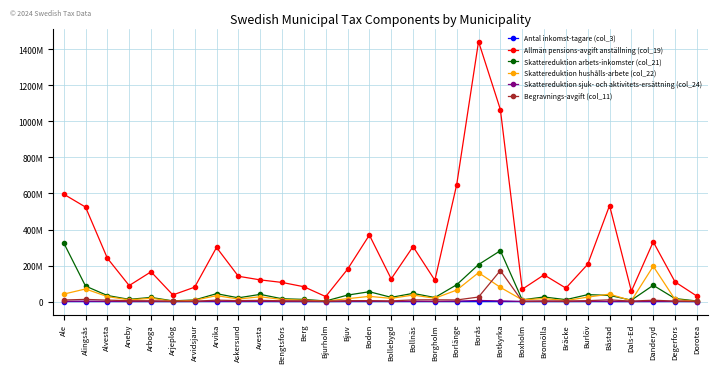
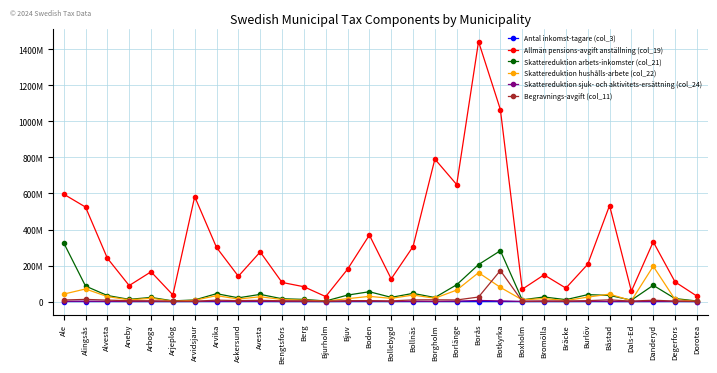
  {
    "Allmän pensions-avgift anställning (col_19)": {
      "Ale": 600000000,
      "Alingsås": 520000000,
      "Alvesta": 240000000,
      "Aneby": 90000000,
      "Arboga": 170000000,
      "Arjeplog": 40000000,
-     "Arvidsjaur": 80000000,
+     "Arvidsjaur": 580000000,
      "Arvika": 300000000,
      "Askersund": 140000000,
-     "Avesta": 120000000,
+     "Avesta": 280000000,
      "Bengtsfors": 110000000,
      "Berg": 80000000,
      "Bjurholm": 30000000,
      "Bjuv": 180000000,
      "Boden": 370000000,
      "Bollebygd": 130000000,
      "Bollnäs": 310000000,
-     "Borgholm": 120000000,
+     "Borgholm": 790000000,
      "Borlänge": 650000000,
      "Borås": 1440000000,
      "Botkyrka": 1070000000,
      "Boxholm": 70000000,
      "Bromölla": 150000000,
      "Bräcke": 70000000,
      "Burlöv": 210000000,
      "Båstad": 530000000,
      "Dals-Ed": 60000000,
      "Danderyd": 330000000,
      "Degerfors": 110000000,
      "Dorotea": 30000000
    },
    "Skattereduktion arbets-inkomster (col_21)": {
      "Ale": 330000000,
      "Alingsås": 90000000,
      "Bjuv": 40000000,
      "Boden": 50000000,
      "Borlänge": 90000000,
      "Borås": 210000000,
      "Botkyrka": 280000000,
      "Danderyd": 90000000
    },
    "Skattereduktion hushålls-arbete (col_22)": {
      "Ale": 40000000,
      "Alingsås": 70000000,
      "Boden": 30000000,
      "Borlänge": 60000000,
      "Borås": 160000000,
      "Botkyrka": 80000000,
      "Danderyd": 200000000
    },
    "Begravnings-avgift (col_11)": {
      "Borås": 20000000,
      "Botkyrka": 170000000
    }
  }
